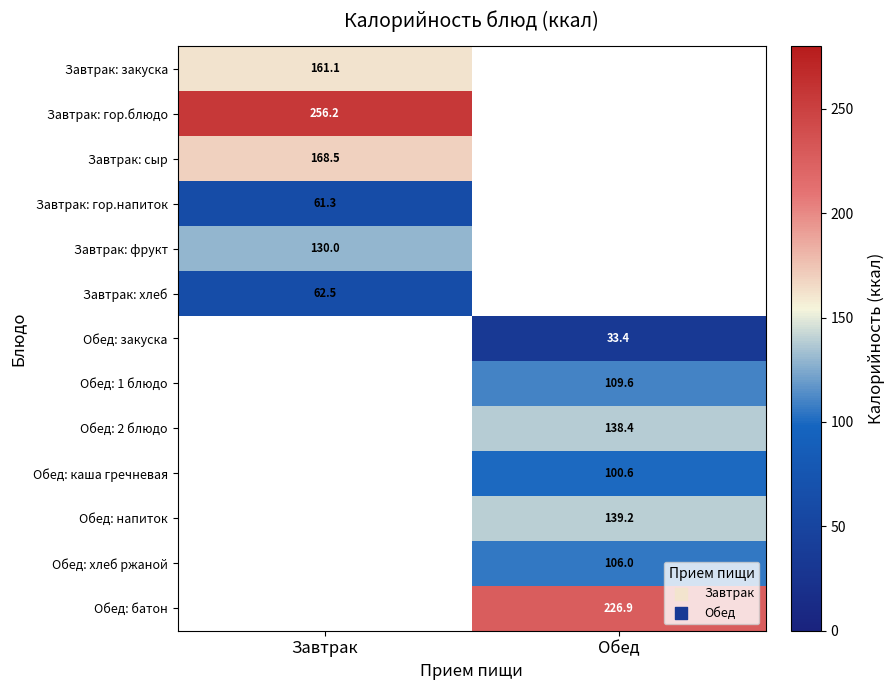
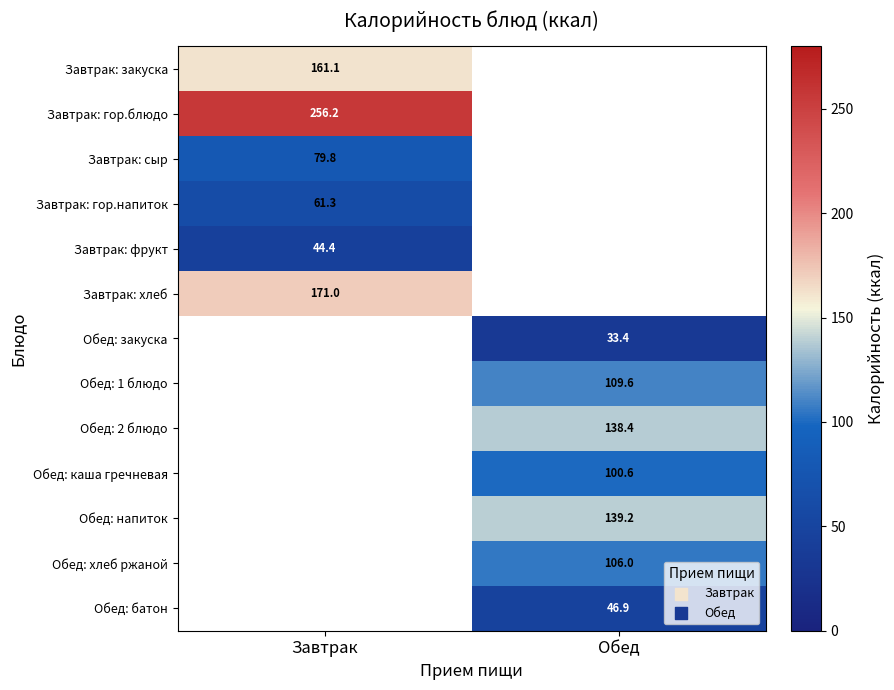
  {
    "Завтрак: закуска": {
      "Завтрак": 161.1
    },
    "Завтрак: гор.блюдо": {
      "Завтрак": 256.2
    },
    "Завтрак: сыр": {
-     "Завтрак": 168.5
+     "Завтрак": 79.8
    },
    "Завтрак: гор.напиток": {
      "Завтрак": 61.3
    },
    "Завтрак: фрукт": {
-     "Завтрак": 130.0
+     "Завтрак": 44.4
    },
    "Завтрак: хлеб": {
-     "Завтрак": 62.5
+     "Завтрак": 171.0
    },
    "Обед: закуска": {
      "Обед": 33.4
    },
    "Обед: 1 блюдо": {
      "Обед": 109.6
    },
    "Обед: 2 блюдо": {
      "Обед": 138.4
    },
    "Обед: каша гречневая": {
      "Обед": 100.6
    },
    "Обед: напиток": {
      "Обед": 139.2
    },
    "Обед: хлеб ржаной": {
      "Обед": 106.0
    },
    "Обед: батон": {
-     "Обед": 226.9
+     "Обед": 46.9
    }
  }
